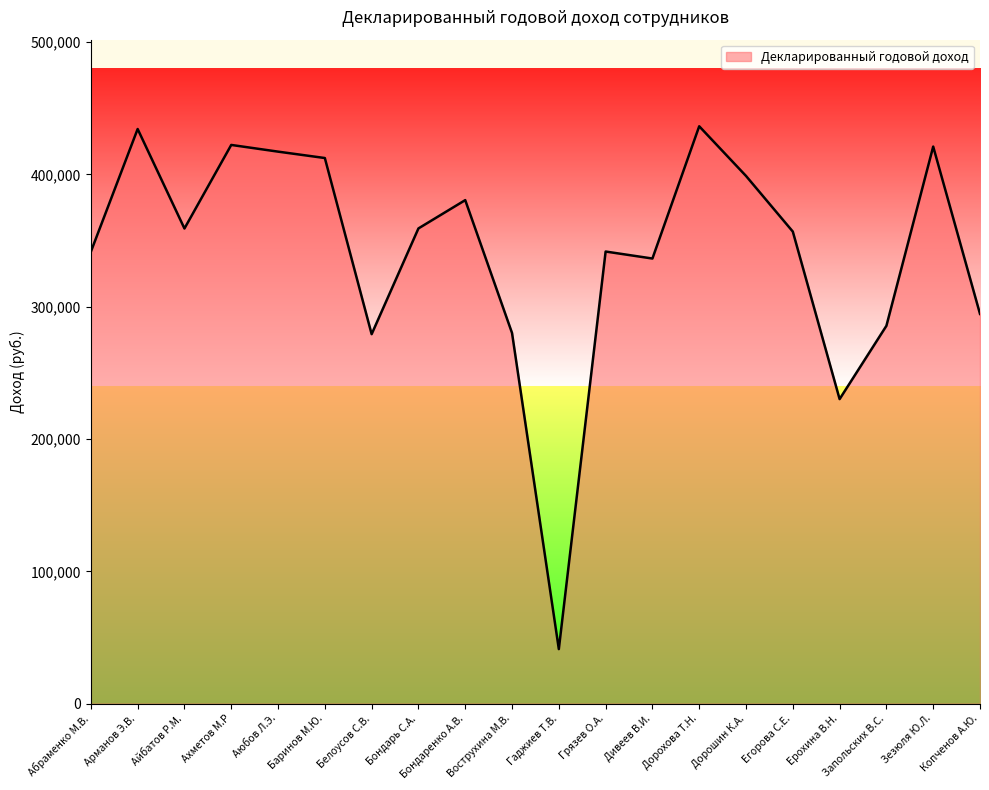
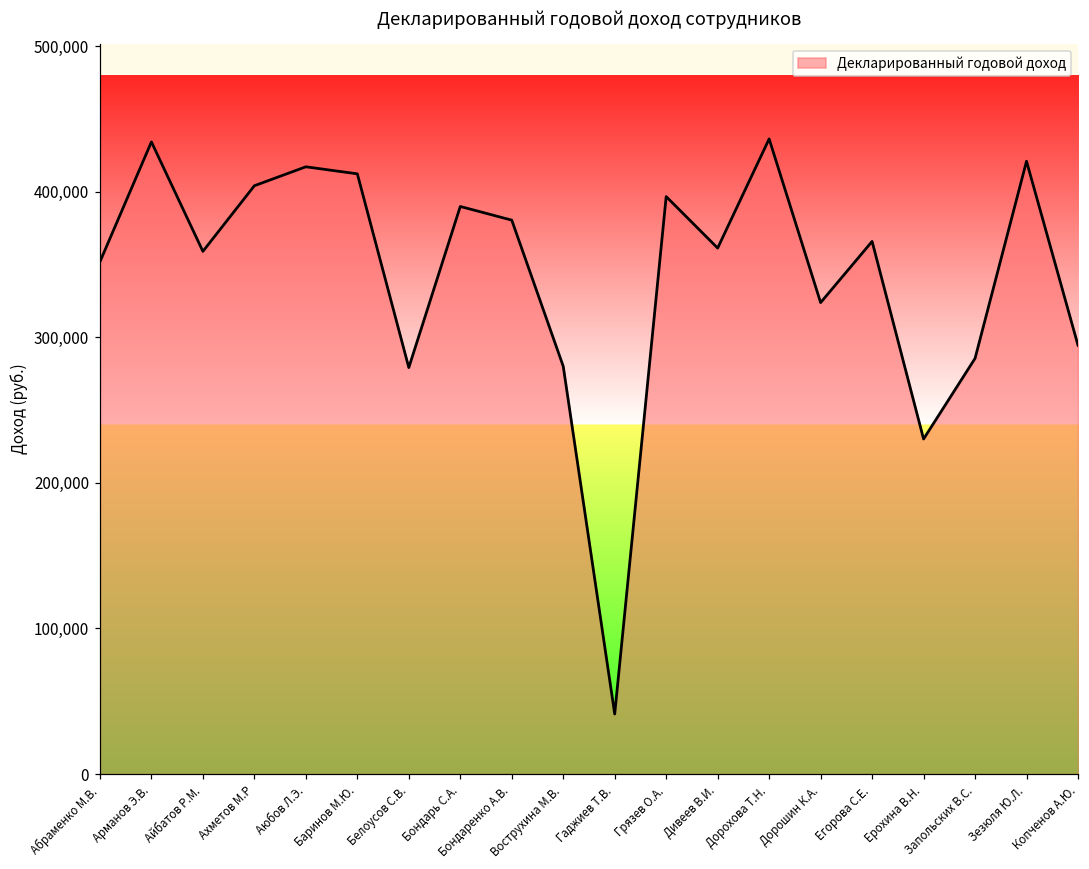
  {
-   "Абраменко М.В.": "341,000",
+   "Абраменко М.В.": "352,000",
    "Арманов Э.В.": "434,000",
    "Айбатов Р.М.": "359,000",
-   "Ахметов М.Р": "422,000",
+   "Ахметов М.Р": "404,000",
    "Аюбов Л.Э.": "417,000",
    "Баринов М.Ю.": "412,000",
    "Белоусов С.В.": "279,000",
-   "Бондарь С.А.": "359,000",
+   "Бондарь С.А.": "390,000",
    "Бондаренко А.В.": "381,000",
    "Вострухина М.В.": "280,000",
    "Гаджиев Т.В.": "41,000",
-   "Грязев О.А.": "342,000",
-   "Дивеев В.И.": "336,000",
+   "Грязев О.А.": "397,000",
+   "Дивеев В.И.": "361,000",
    "Дорохова Т.Н.": "436,000",
-   "Дорошин К.А.": "399,000",
-   "Егорова С.Е.": "357,000",
+   "Дорошин К.А.": "324,000",
+   "Егорова С.Е.": "366,000",
    "Ерохина В.Н.": "230,000",
    "Запольских В.С.": "286,000",
    "Зезюля Ю.Л.": "421,000",
    "Копченов А.Ю.": "295,000"
  }
